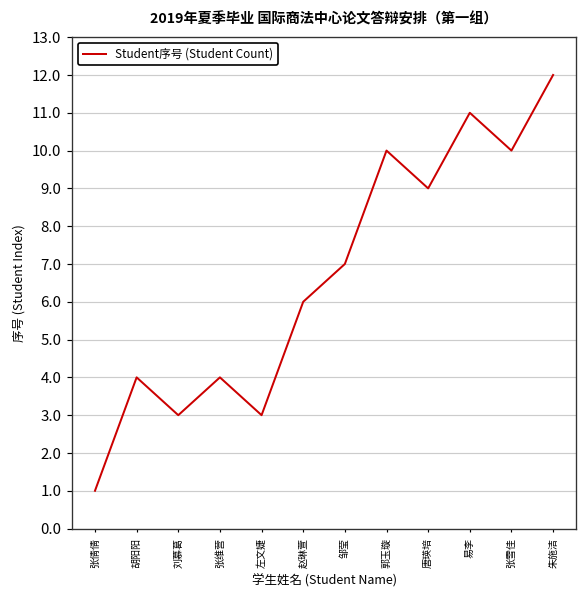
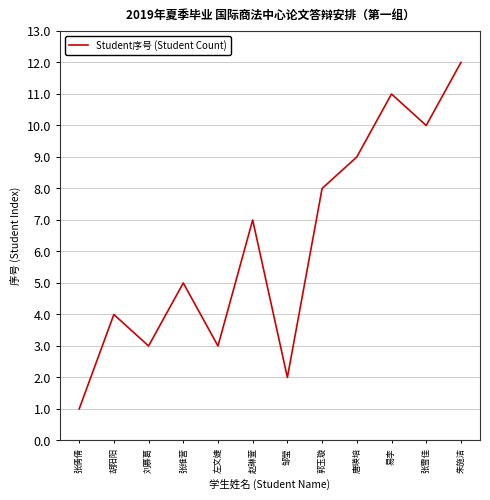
  {
    "张倩倩": 1,
    "胡阳阳": 4,
    "刘慕葛": 3,
-   "张维营": 4,
+   "张维营": 5,
    "左文婕": 3,
-   "赵琳萱": 6,
-   "邹莹": 7,
-   "郭玉璇": 10,
+   "赵琳萱": 7,
+   "邹莹": 2,
+   "郭玉璇": 8,
    "唐瑛培": 9,
    "易李": 11,
    "张雪佳": 10,
    "朱施洁": 12
  }
